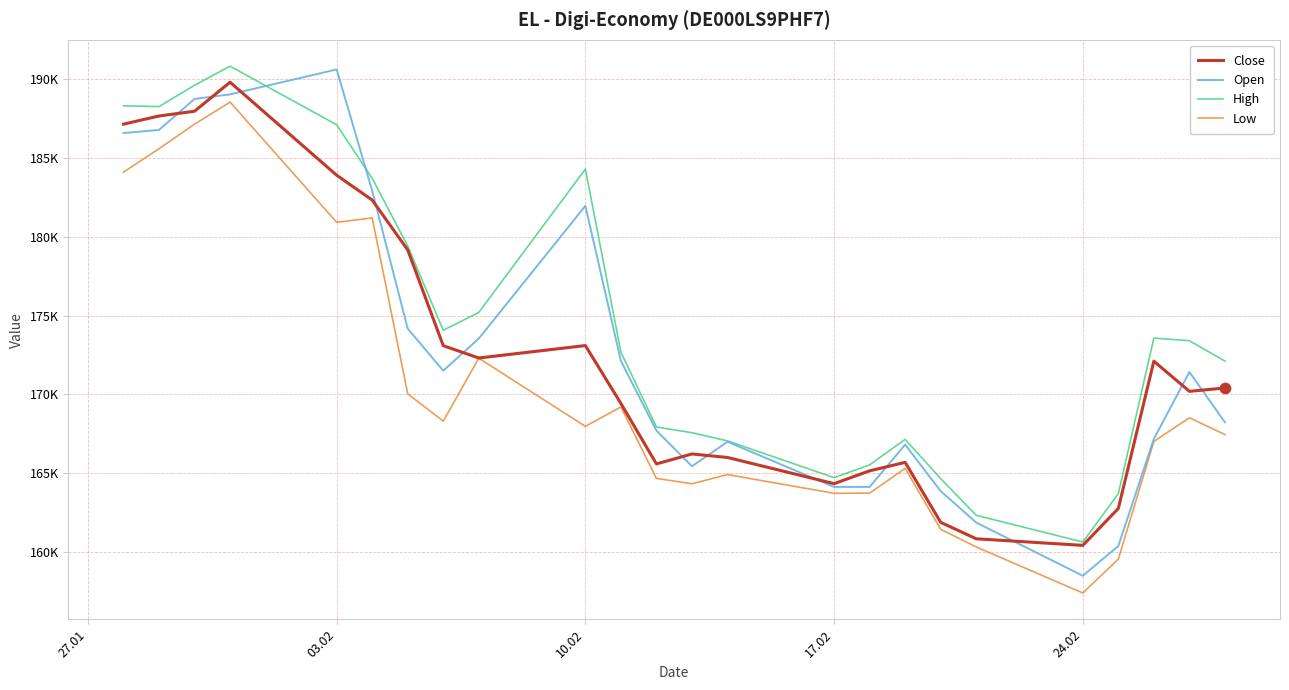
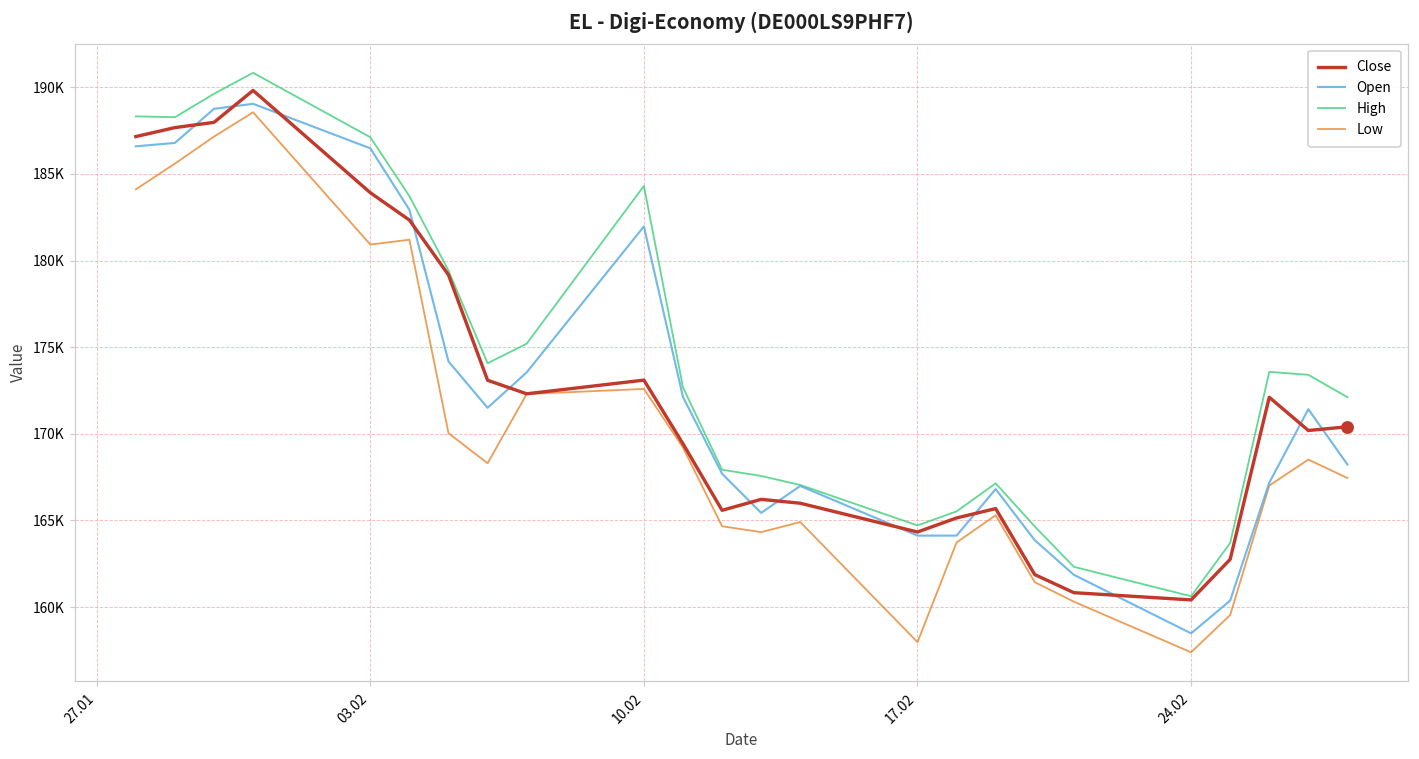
  {
    "Open": {
-     "03.02": 190600,
+     "03.02": 186500,
      "10.02": 182000,
      "17.02": 164100,
      "24.02": 158500
    },
    "High": {
      "03.02": 187100,
      "10.02": 184300,
      "17.02": 164700,
      "24.02": 160600
    },
    "Low": {
      "03.02": 180900,
-     "10.02": 168000,
-     "17.02": 163700,
+     "10.02": 172600,
+     "17.02": 158000,
      "24.02": 157400
    }
  }
